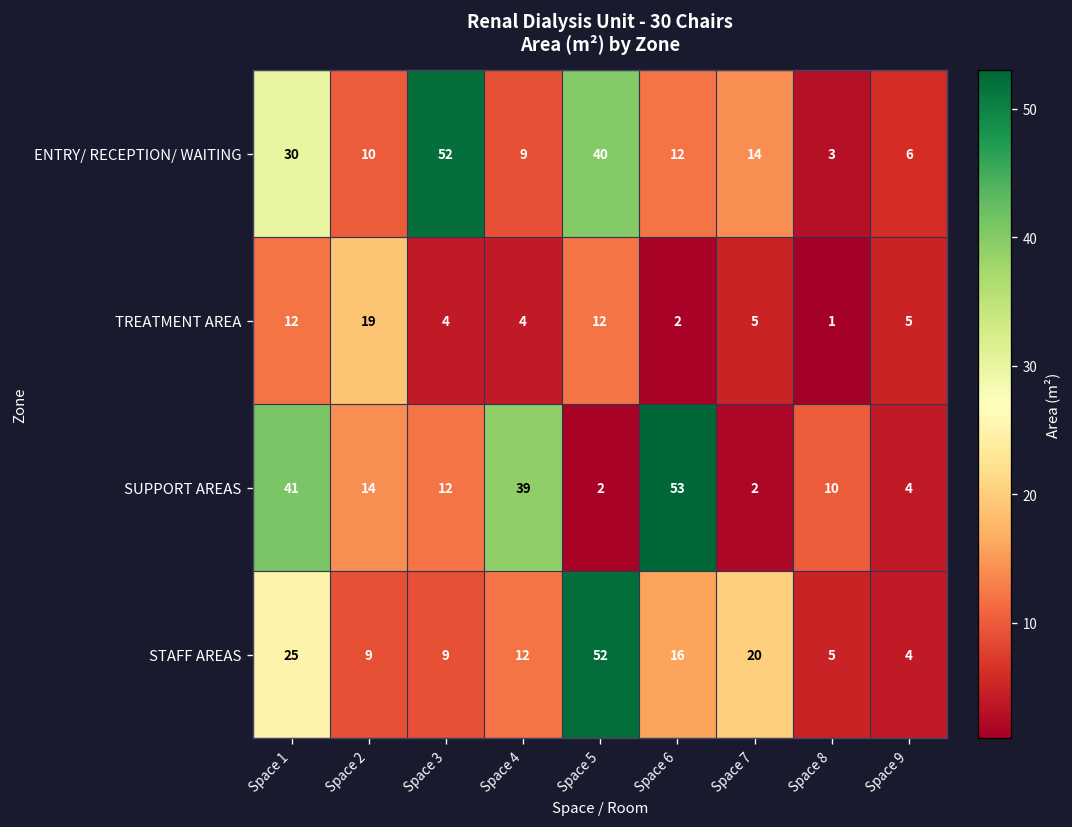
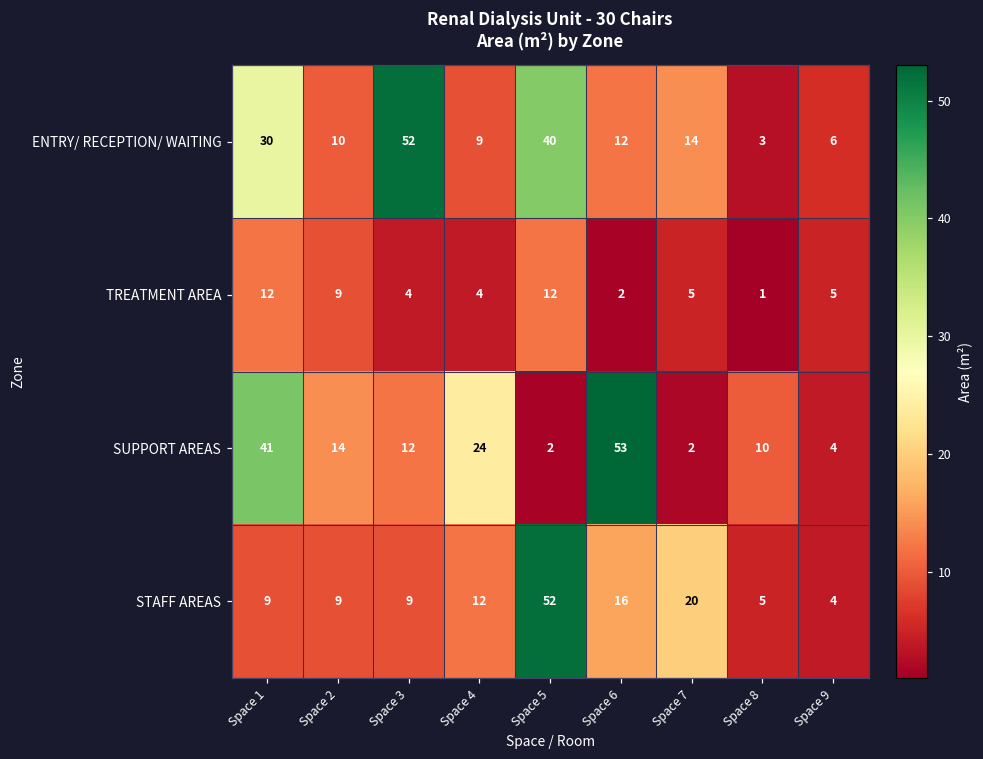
  {
    "ENTRY/ RECEPTION/ WAITING": {
      "Space 1": 30,
      "Space 2": 10,
      "Space 3": 52,
      "Space 4": 9,
      "Space 5": 40,
      "Space 6": 12,
      "Space 7": 14,
      "Space 8": 3,
      "Space 9": 6
    },
    "TREATMENT AREA": {
      "Space 1": 12,
-     "Space 2": 19,
+     "Space 2": 9,
      "Space 3": 4,
      "Space 4": 4,
      "Space 5": 12,
      "Space 6": 2,
      "Space 7": 5,
      "Space 8": 1,
      "Space 9": 5
    },
    "SUPPORT AREAS": {
      "Space 1": 41,
      "Space 2": 14,
      "Space 3": 12,
-     "Space 4": 39,
+     "Space 4": 24,
      "Space 5": 2,
      "Space 6": 53,
      "Space 7": 2,
      "Space 8": 10,
      "Space 9": 4
    },
    "STAFF AREAS": {
-     "Space 1": 25,
+     "Space 1": 9,
      "Space 2": 9,
      "Space 3": 9,
      "Space 4": 12,
      "Space 5": 52,
      "Space 6": 16,
      "Space 7": 20,
      "Space 8": 5,
      "Space 9": 4
    }
  }
